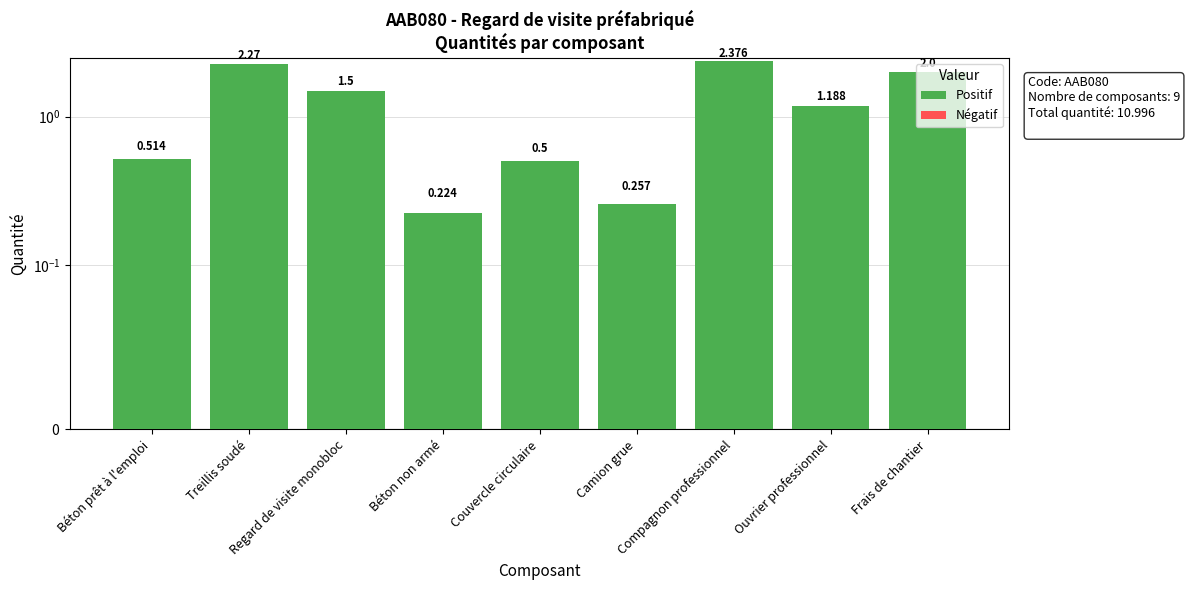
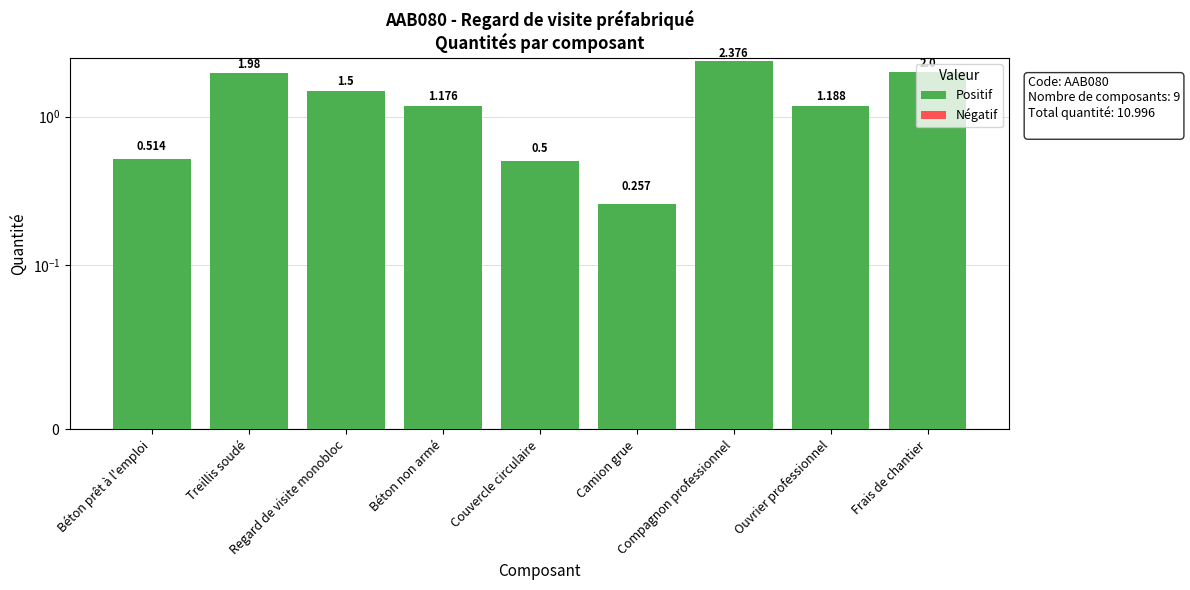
  {
    "Positif": {
      "Béton prêt à l'emploi": 0.514,
-     "Treillis soudé": 2.27,
+     "Treillis soudé": 1.98,
      "Regard de visite monobloc": 1.5,
-     "Béton non armé": 0.224,
+     "Béton non armé": 1.176,
      "Couvercle circulaire": 0.5,
      "Camion grue": 0.257,
      "Compagnon professionnel": 2.376,
      "Ouvrier professionnel": 1.188
    }
  }
